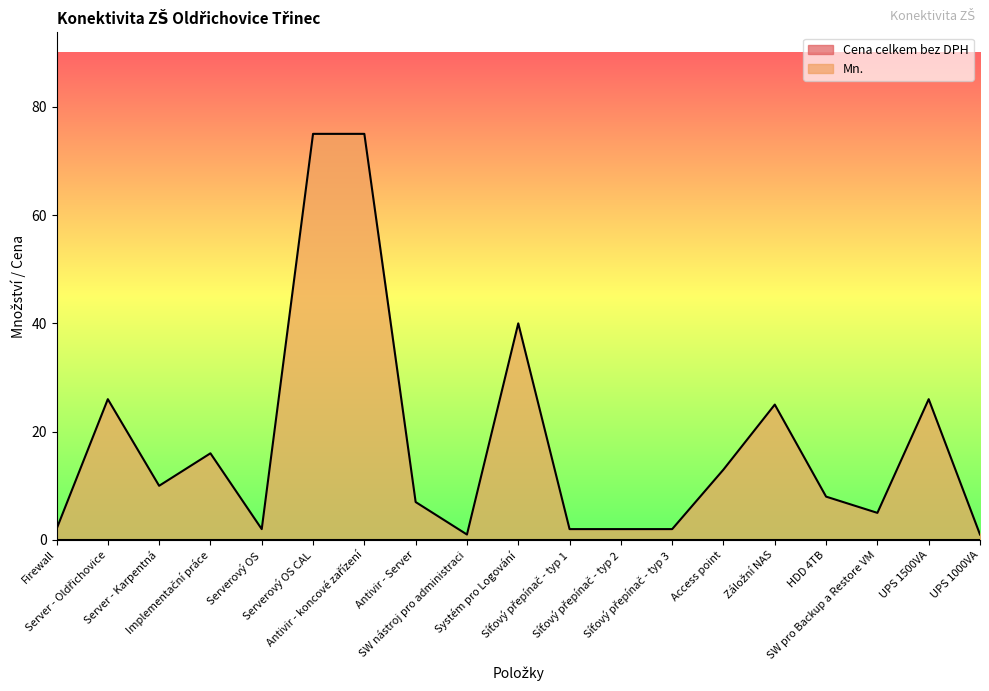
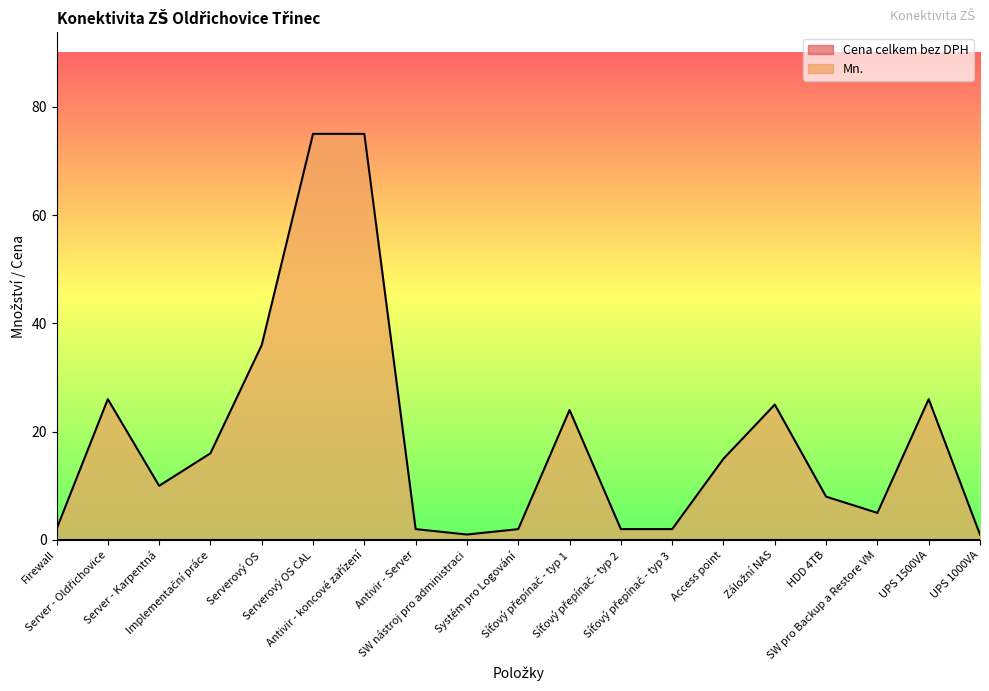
  {
    "Cena celkem bez DPH": {
      "Firewall": 0,
      "Server - Oldřichovice": 0,
      "Server - Karpentná": 0,
      "Implementační práce": 0,
      "Serverový OS": 0,
      "Serverový OS CAL": 0,
      "Antivir - koncové zařízení": 0,
      "Antivir - Server": 0,
      "SW nástroj pro administraci": 0,
      "Systém pro Logování": 0,
      "Síťový přepínač - typ 1": 0,
      "Síťový přepínač - typ 2": 0,
      "Síťový přepínač - typ 3": 0,
      "Access point": 0,
      "Záložní NAS": 0,
      "HDD 4TB": 0,
      "SW pro Backup a Restore VM": 0,
      "UPS 1500VA": 0,
      "UPS 1000VA": 0
    },
    "Mn.": {
      "Firewall": 2,
      "Server - Oldřichovice": 26,
      "Server - Karpentná": 10,
      "Implementační práce": 16,
-     "Serverový OS": 2,
+     "Serverový OS": 36,
      "Serverový OS CAL": 75,
      "Antivir - koncové zařízení": 75,
-     "Antivir - Server": 7,
+     "Antivir - Server": 2,
      "SW nástroj pro administraci": 1,
-     "Systém pro Logování": 40,
-     "Síťový přepínač - typ 1": 2,
+     "Systém pro Logování": 2,
+     "Síťový přepínač - typ 1": 24,
      "Síťový přepínač - typ 2": 2,
      "Síťový přepínač - typ 3": 2,
-     "Access point": 13,
+     "Access point": 15,
      "Záložní NAS": 25,
      "HDD 4TB": 8,
      "SW pro Backup a Restore VM": 5,
      "UPS 1500VA": 26,
      "UPS 1000VA": 1
    }
  }
